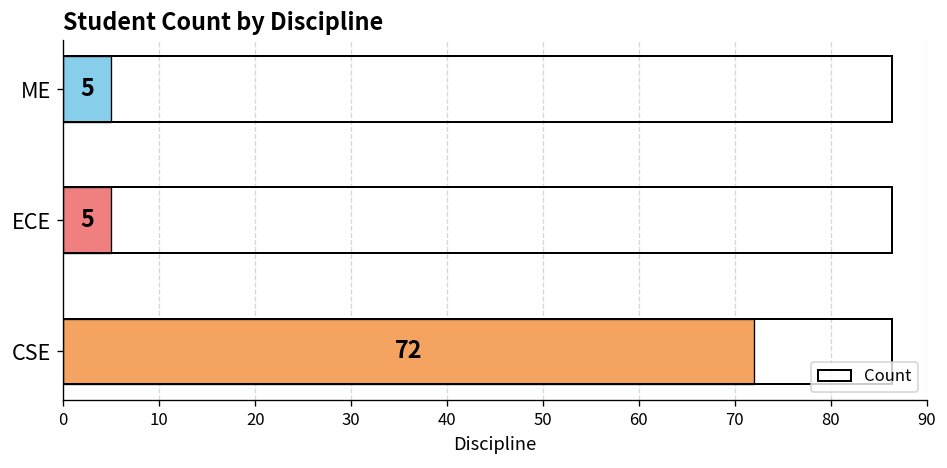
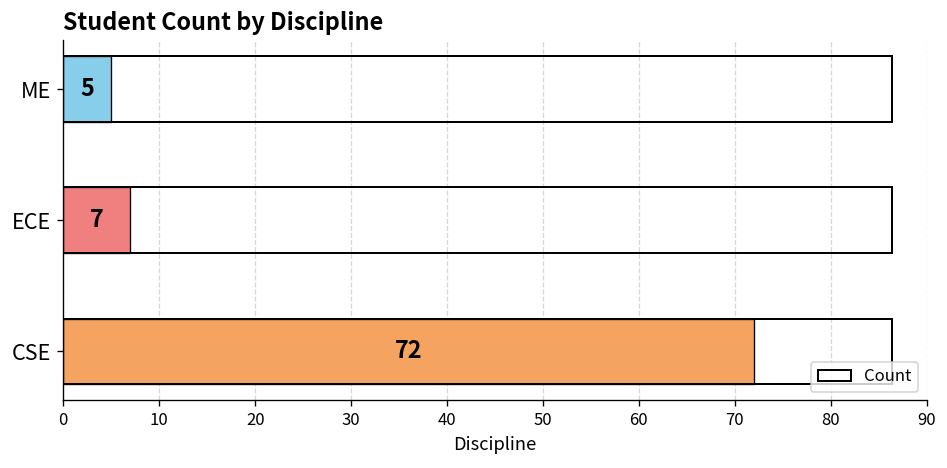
  {
    "ME": 5,
-   "ECE": 5,
+   "ECE": 7,
    "CSE": 72
  }
